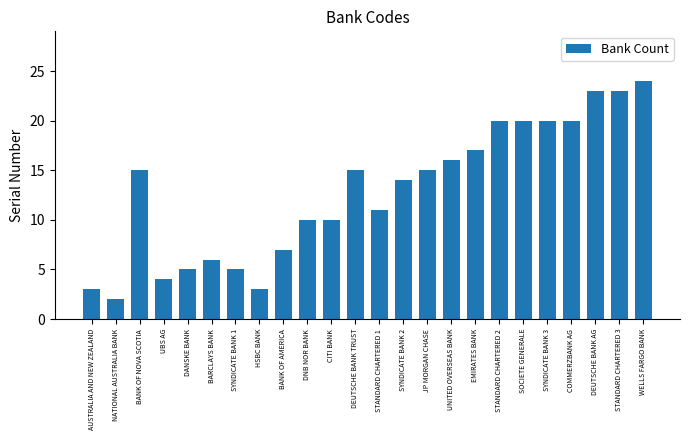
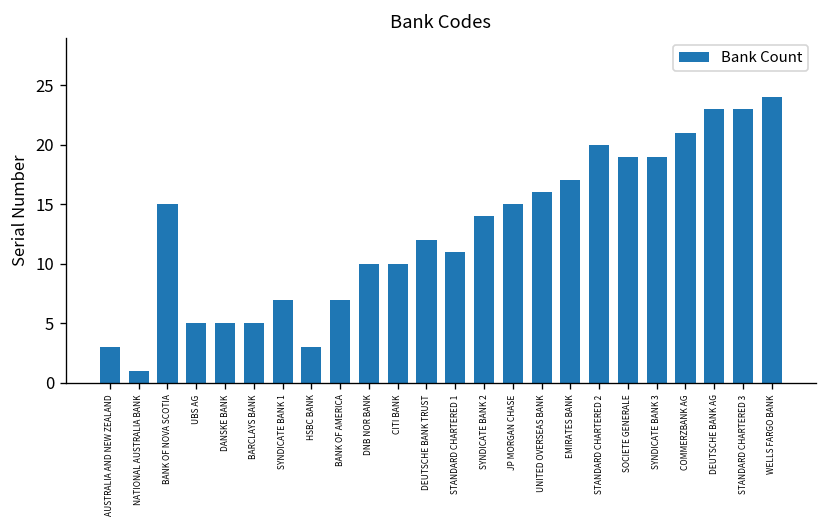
  {
    "AUSTRALIA AND NEW ZEALAND": 3,
-   "NATIONAL AUSTRALIA BANK": 2,
+   "NATIONAL AUSTRALIA BANK": 1,
    "BANK OF NOVA SCOTIA": 15,
-   "UBS AG": 4,
+   "UBS AG": 5,
    "DANSKE BANK": 5,
-   "BARCLAYS BANK": 6,
-   "SYNDICATE BANK 1": 5,
+   "BARCLAYS BANK": 5,
+   "SYNDICATE BANK 1": 7,
    "HSBC BANK": 3,
    "BANK OF AMERICA": 7,
    "DNB NOR BANK": 10,
    "CITI BANK": 10,
-   "DEUTSCHE BANK TRUST": 15,
+   "DEUTSCHE BANK TRUST": 12,
    "STANDARD CHARTERED 1": 11,
    "SYNDICATE BANK 2": 14,
    "JP MORGAN CHASE": 15,
    "UNITED OVERSEAS BANK": 16,
    "EMIRATES BANK": 17,
    "STANDARD CHARTERED 2": 20,
-   "SOCIETE GENERALE": 20,
-   "SYNDICATE BANK 3": 20,
-   "COMMERZBANK AG": 20,
+   "SOCIETE GENERALE": 19,
+   "SYNDICATE BANK 3": 19,
+   "COMMERZBANK AG": 21,
    "DEUTSCHE BANK AG": 23,
    "STANDARD CHARTERED 3": 23,
    "WELLS FARGO BANK": 24
  }
